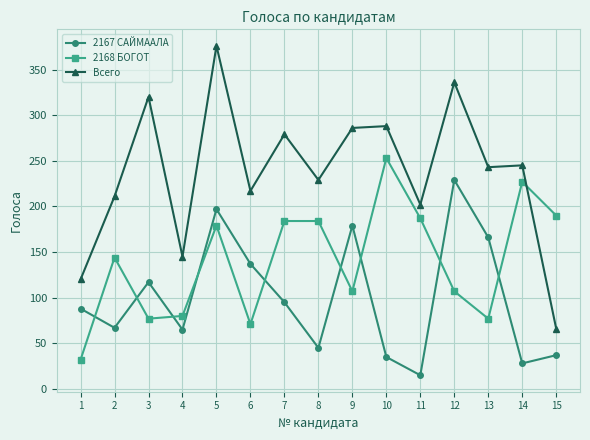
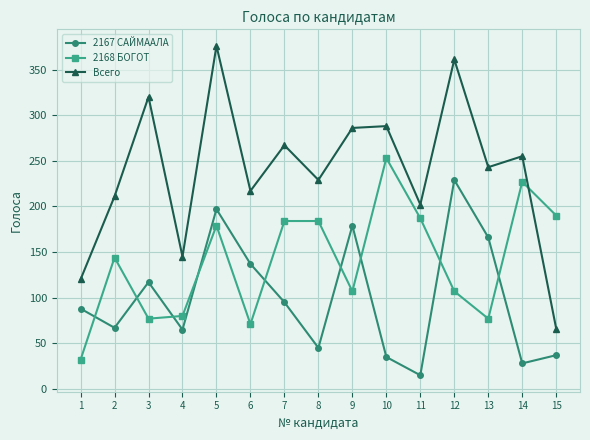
  {
    "Всего": {
      "1": 120,
      "2": 210,
      "3": 320,
      "4": 150,
      "5": 380,
      "6": 220,
-     "7": 280,
+     "7": 270,
      "8": 230,
      "9": 290,
      "10": 290,
      "11": 200,
-     "12": 340,
+     "12": 360,
      "13": 240,
-     "14": 250,
+     "14": 260,
      "15": 70
    }
  }
